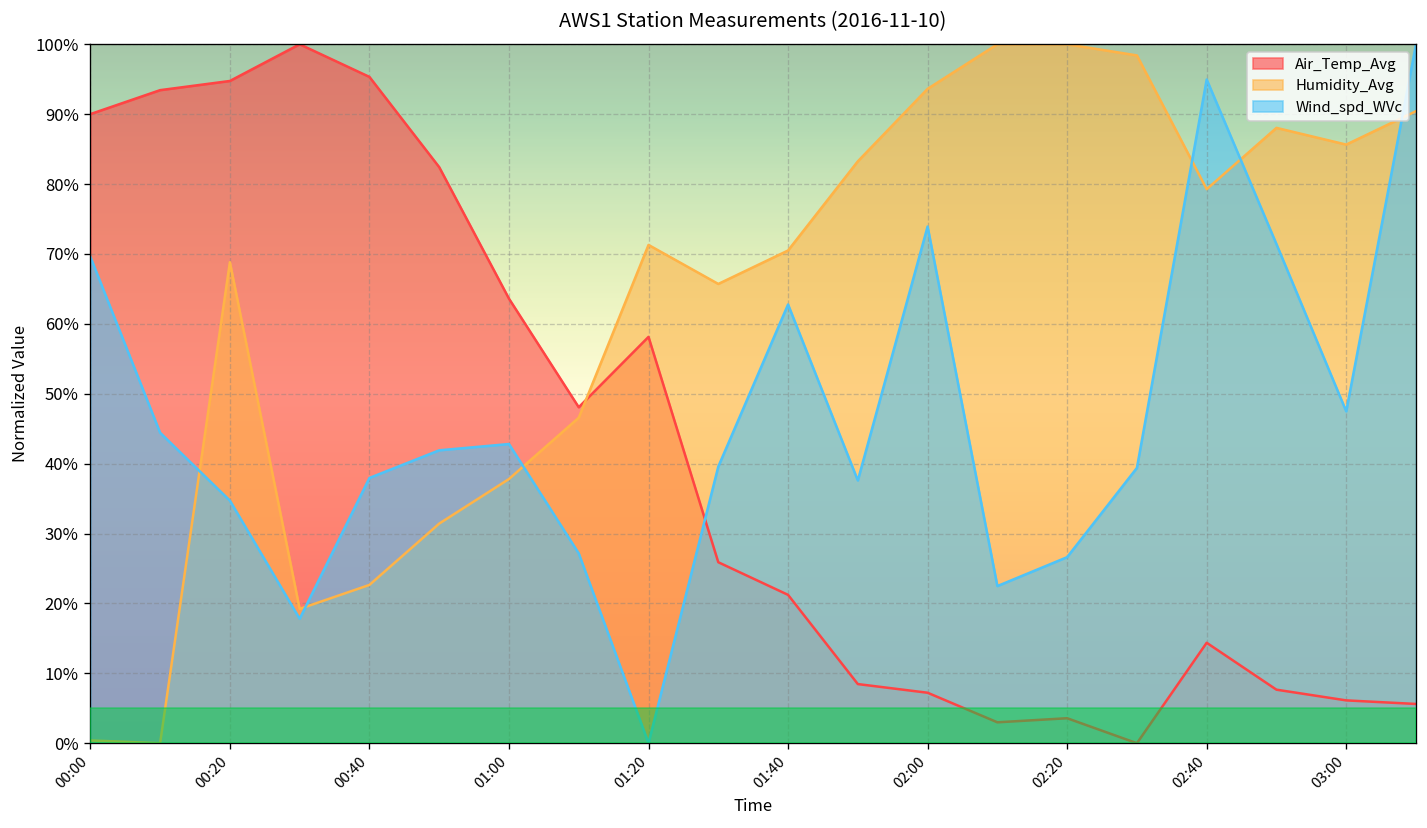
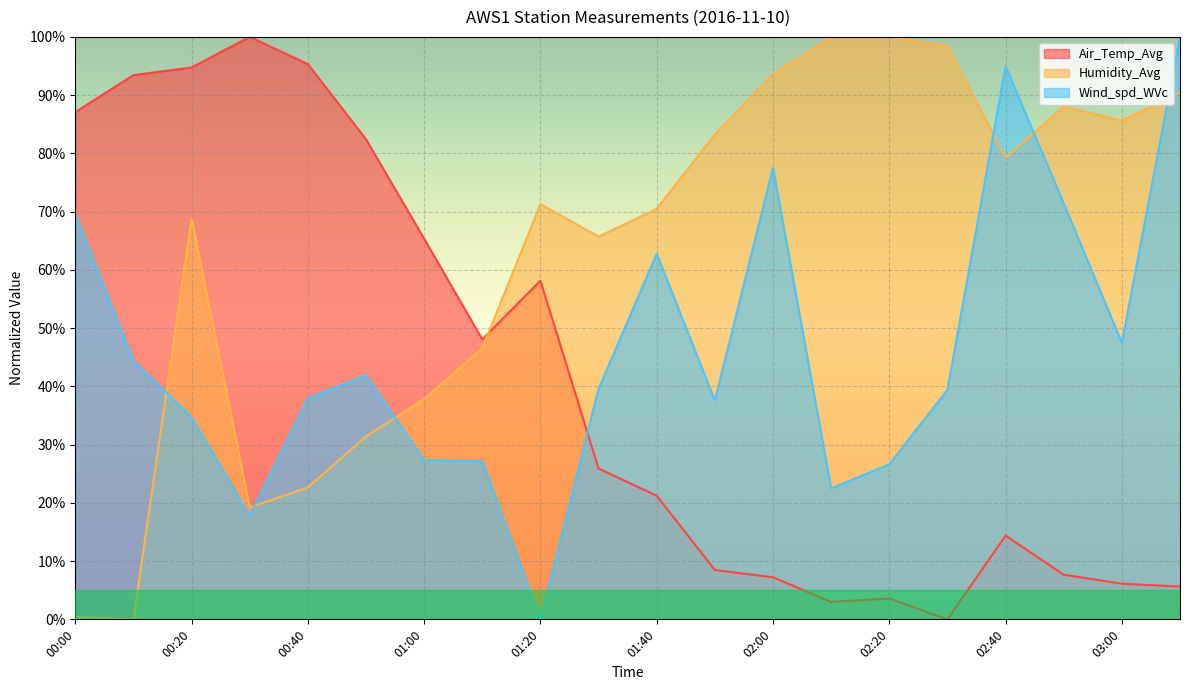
  {
    "Air_Temp_Avg": {
-     "00:00": "90%",
+     "00:00": "87%",
      "00:20": "95%",
      "00:40": "95%",
-     "01:00": "64%",
+     "01:00": "65%",
      "01:20": "58%",
      "01:40": "21%",
      "02:00": "7%",
      "02:40": "14%",
      "03:00": "6%"
    },
    "Humidity_Avg": {
      "00:20": "69%",
      "00:40": "23%",
      "01:00": "38%",
      "01:20": "71%",
      "01:40": "70%",
      "02:00": "94%",
      "02:20": "100%",
      "02:40": "79%",
      "03:00": "86%"
    },
    "Wind_spd_WVc": {
      "00:00": "70%",
      "00:20": "35%",
      "00:40": "38%",
-     "01:00": "43%",
+     "01:00": "27%",
      "01:40": "63%",
-     "02:00": "74%",
+     "02:00": "78%",
      "02:20": "27%",
      "02:40": "95%",
      "03:00": "47%"
    }
  }
